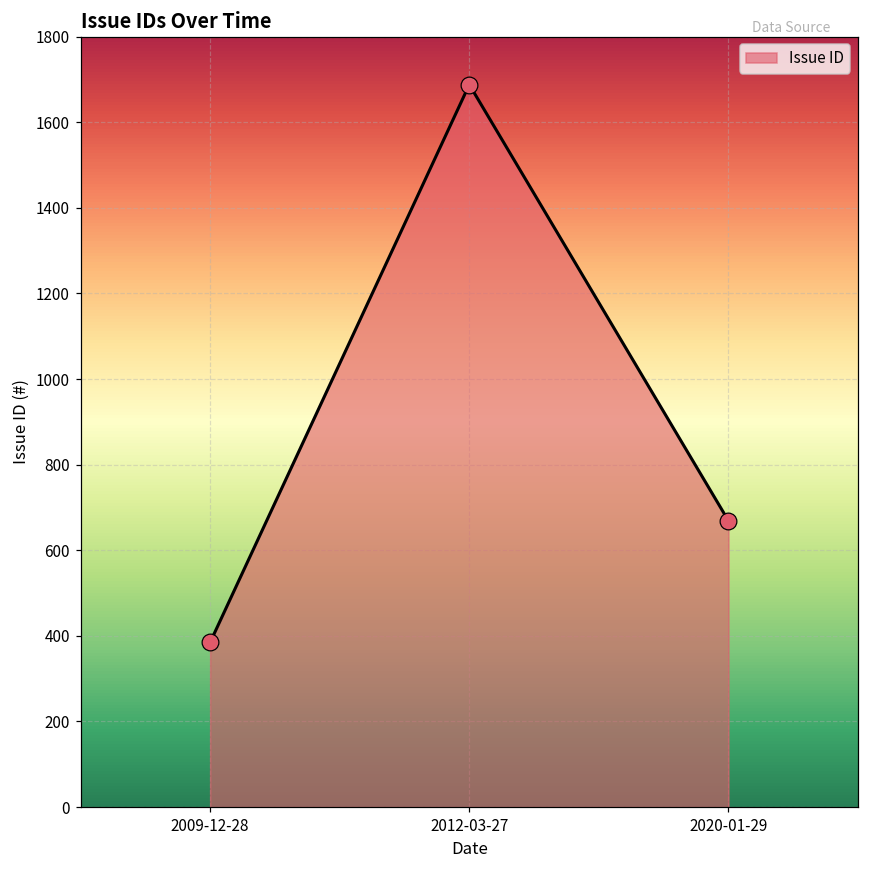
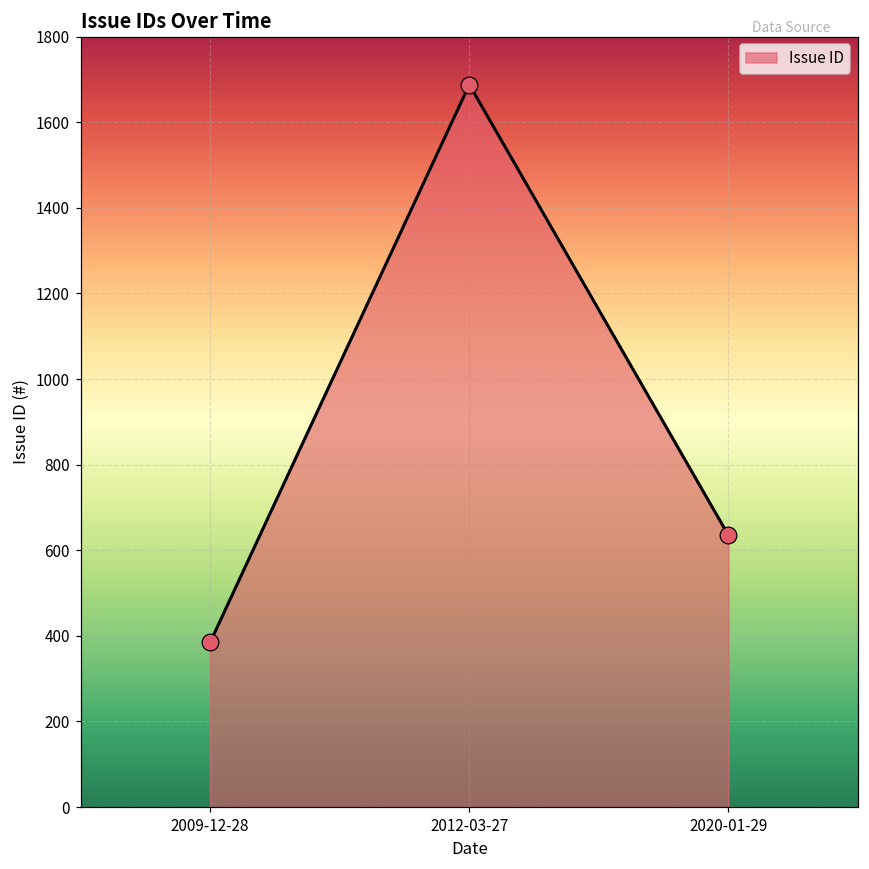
  {
    "2009-12-28": 390,
    "2012-03-27": 1690,
-   "2020-01-29": 670
+   "2020-01-29": 640
  }
